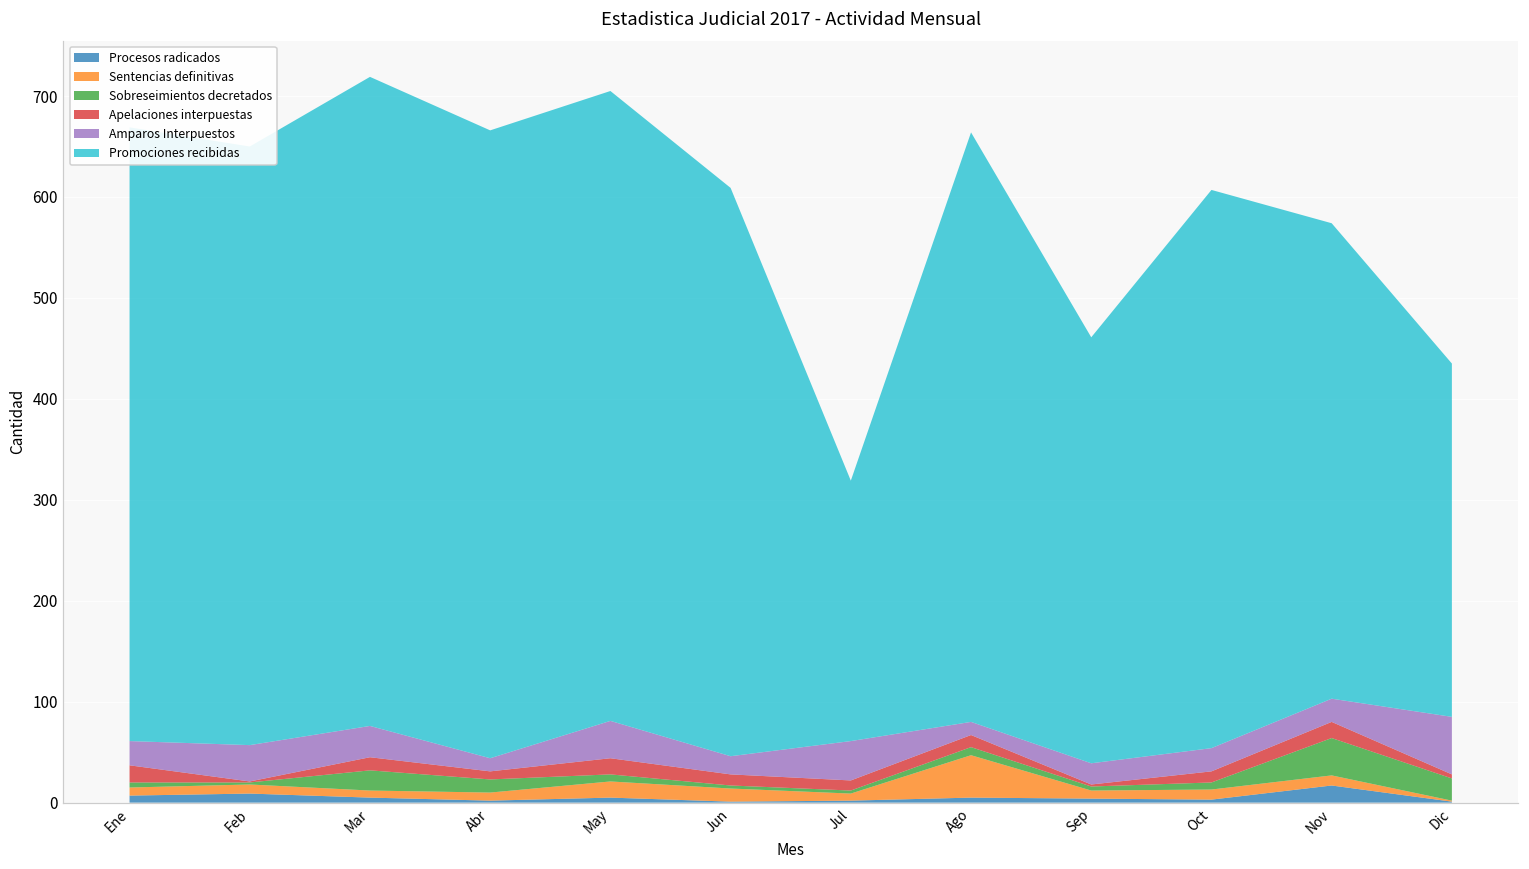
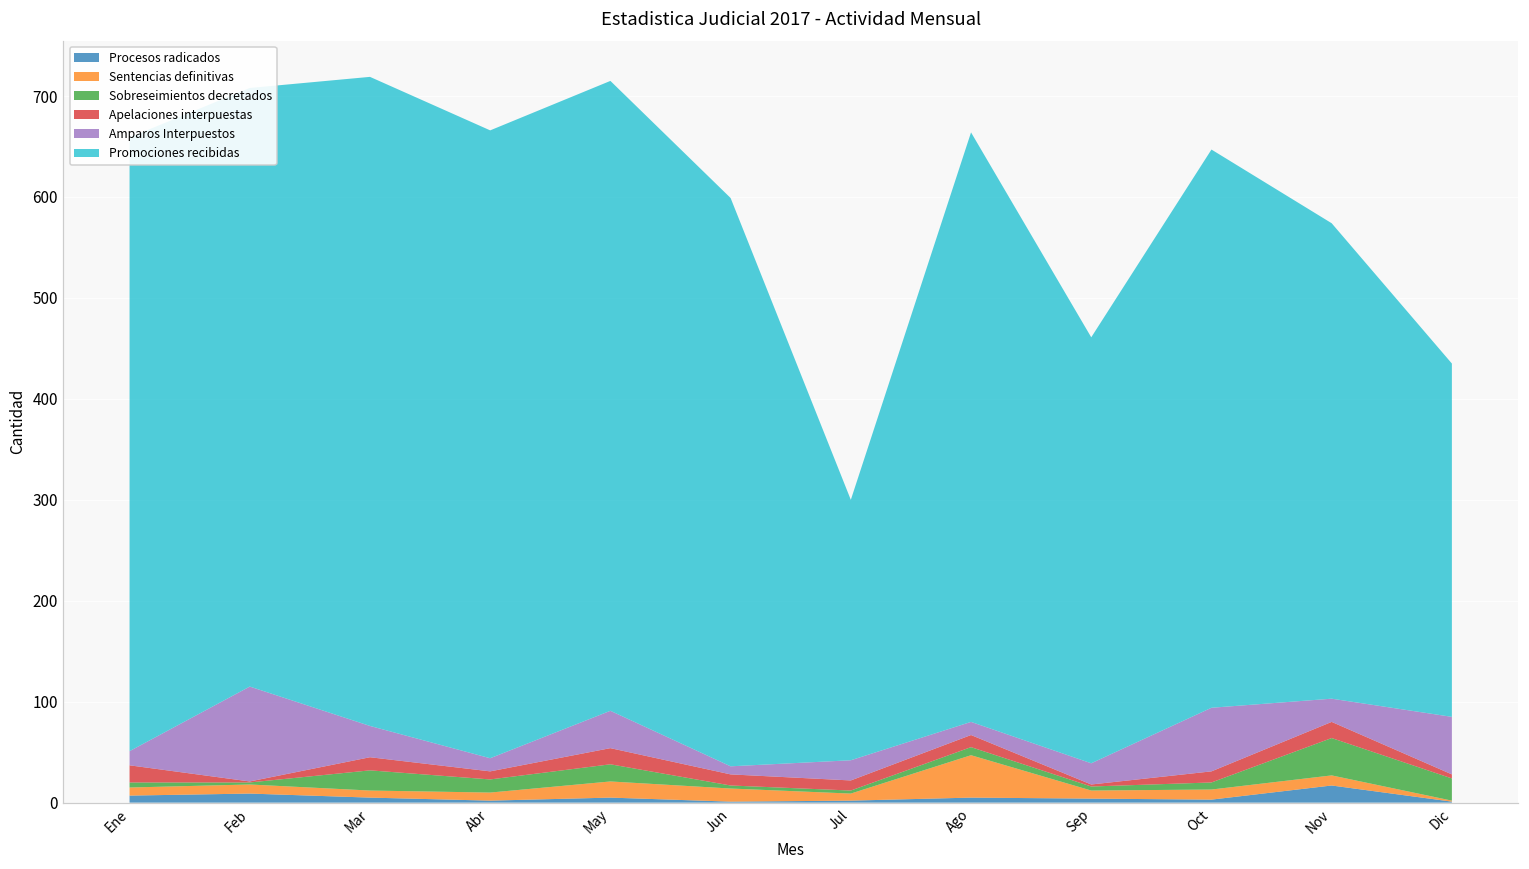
  {
    "Procesos radicados": {
      "Ene": 10,
      "Feb": 10,
      "Mar": 10,
      "May": 10,
      "Ago": 10,
      "Sep": 0,
      "Oct": 0,
      "Nov": 20
    },
    "Sentencias definitivas": {
      "Ene": 10,
      "Mar": 10,
      "Abr": 10,
      "May": 20,
      "Jun": 10,
      "Jul": 10,
      "Ago": 40,
      "Sep": 10,
      "Oct": 10,
      "Nov": 10
    },
    "Sobreseimientos decretados": {
      "Ene": 10,
      "Mar": 20,
      "Abr": 10,
-     "May": 10,
+     "May": 20,
      "Jun": 0,
      "Jul": 0,
      "Ago": 10,
      "Oct": 10,
      "Nov": 40,
      "Dic": 20
    },
    "Apelaciones interpuestas": {
      "Ene": 20,
      "Mar": 10,
      "Abr": 10,
      "May": 20,
      "Jun": 10,
      "Jul": 10,
      "Ago": 10,
      "Oct": 10,
      "Nov": 20,
      "Dic": 0
    },
    "Amparos Interpuestos": {
-     "Ene": 20,
-     "Feb": 40,
+     "Ene": 10,
+     "Feb": 90,
      "Mar": 30,
      "Abr": 10,
      "May": 40,
-     "Jun": 20,
-     "Jul": 40,
+     "Jun": 10,
+     "Jul": 20,
      "Ago": 10,
      "Sep": 20,
-     "Oct": 20,
+     "Oct": 60,
      "Nov": 20,
      "Dic": 60
    },
    "Promociones recibidas": {
      "Mar": 640,
      "Abr": 620,
      "May": 620,
      "Jun": 560,
      "Jul": 260,
      "Ago": 580,
      "Sep": 420,
      "Oct": 550,
      "Nov": 470,
      "Dic": 350
    }
  }
